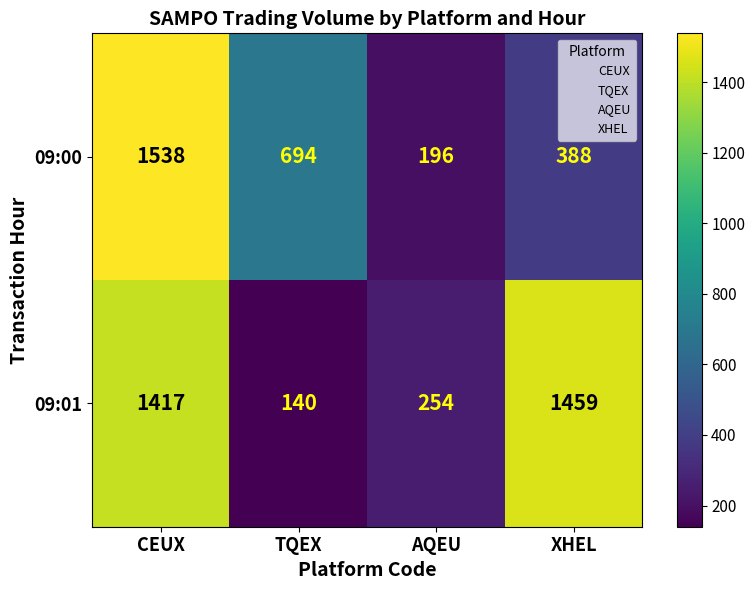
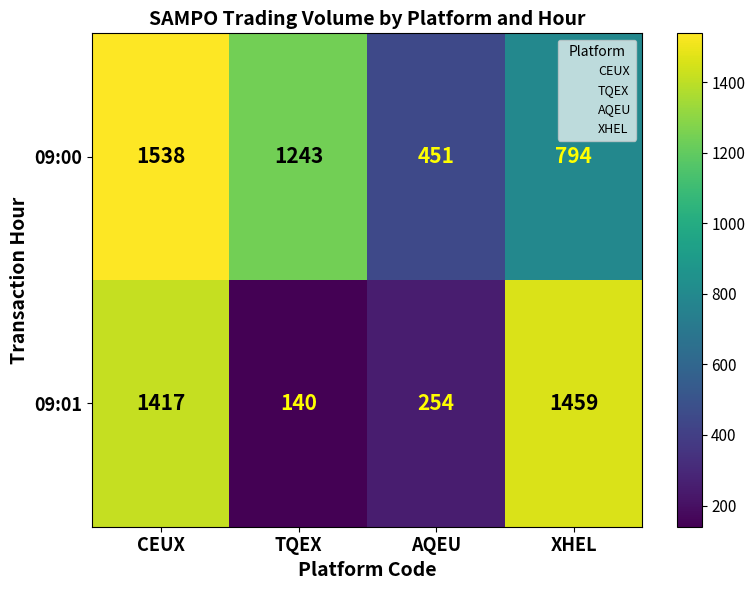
  {
    "09:00": {
      "CEUX": 1538,
-     "TQEX": 694,
-     "AQEU": 196,
-     "XHEL": 388
+     "TQEX": 1243,
+     "AQEU": 451,
+     "XHEL": 794
    },
    "09:01": {
      "CEUX": 1417,
      "TQEX": 140,
      "AQEU": 254,
      "XHEL": 1459
    }
  }
